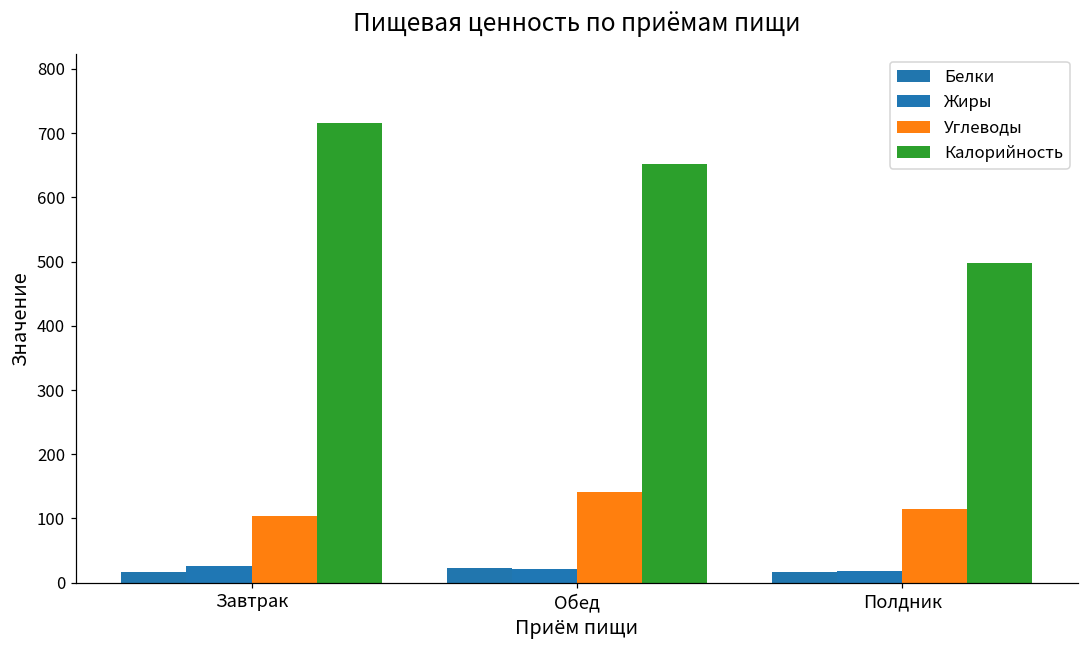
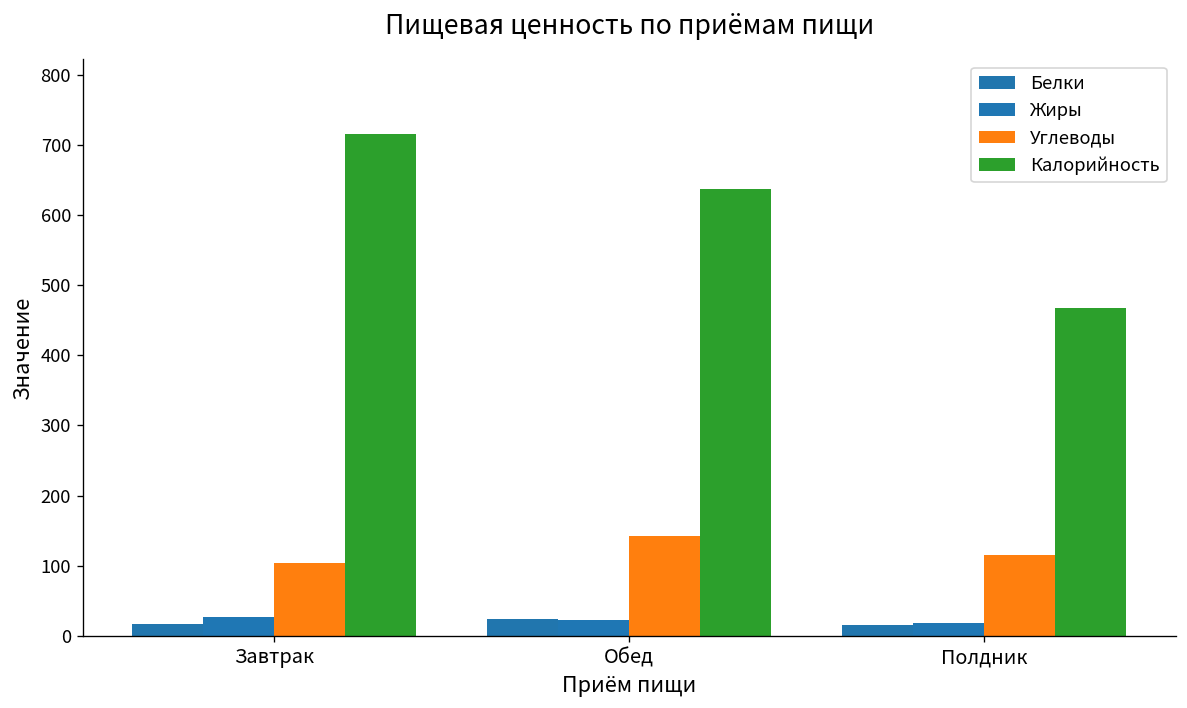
  {
    "Углеводы": {
      "Завтрак": 100,
      "Обед": 140,
      "Полдник": 120
    },
    "Калорийность": {
      "Завтрак": 720,
-     "Обед": 650,
-     "Полдник": 500
+     "Обед": 640,
+     "Полдник": 470
    }
  }
